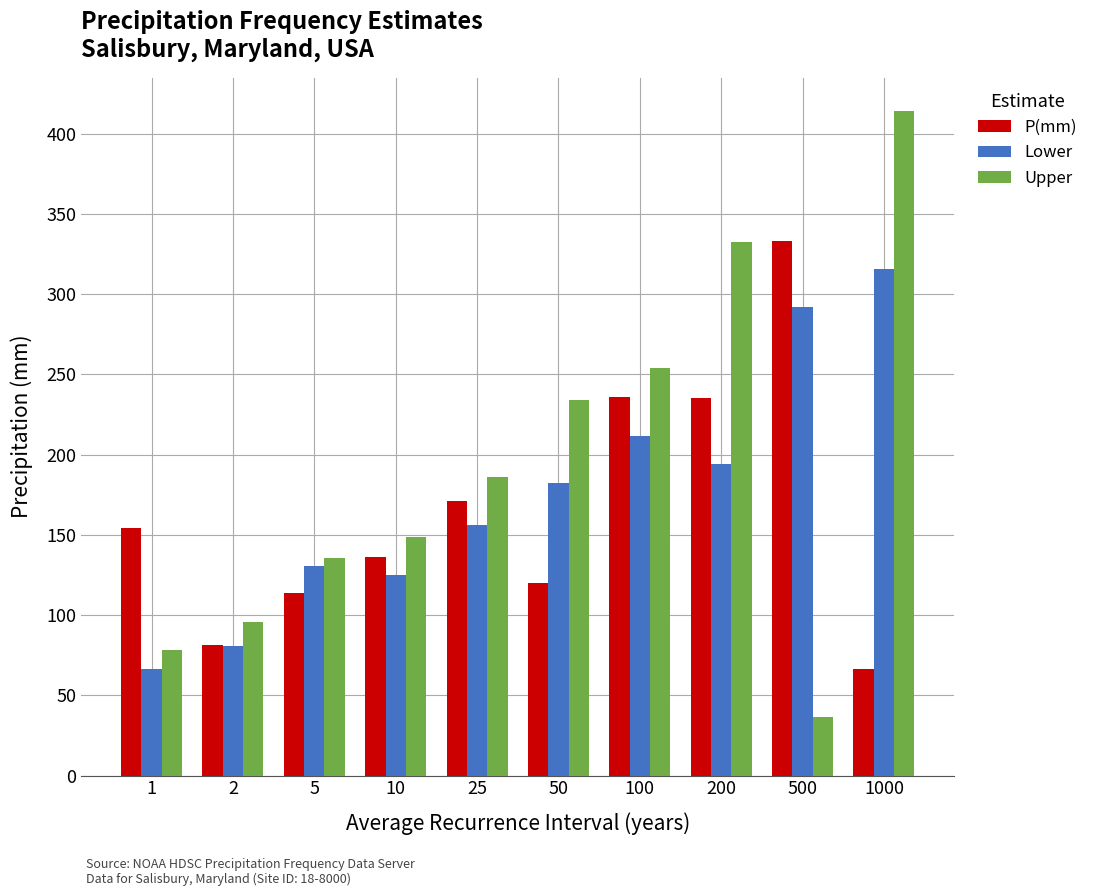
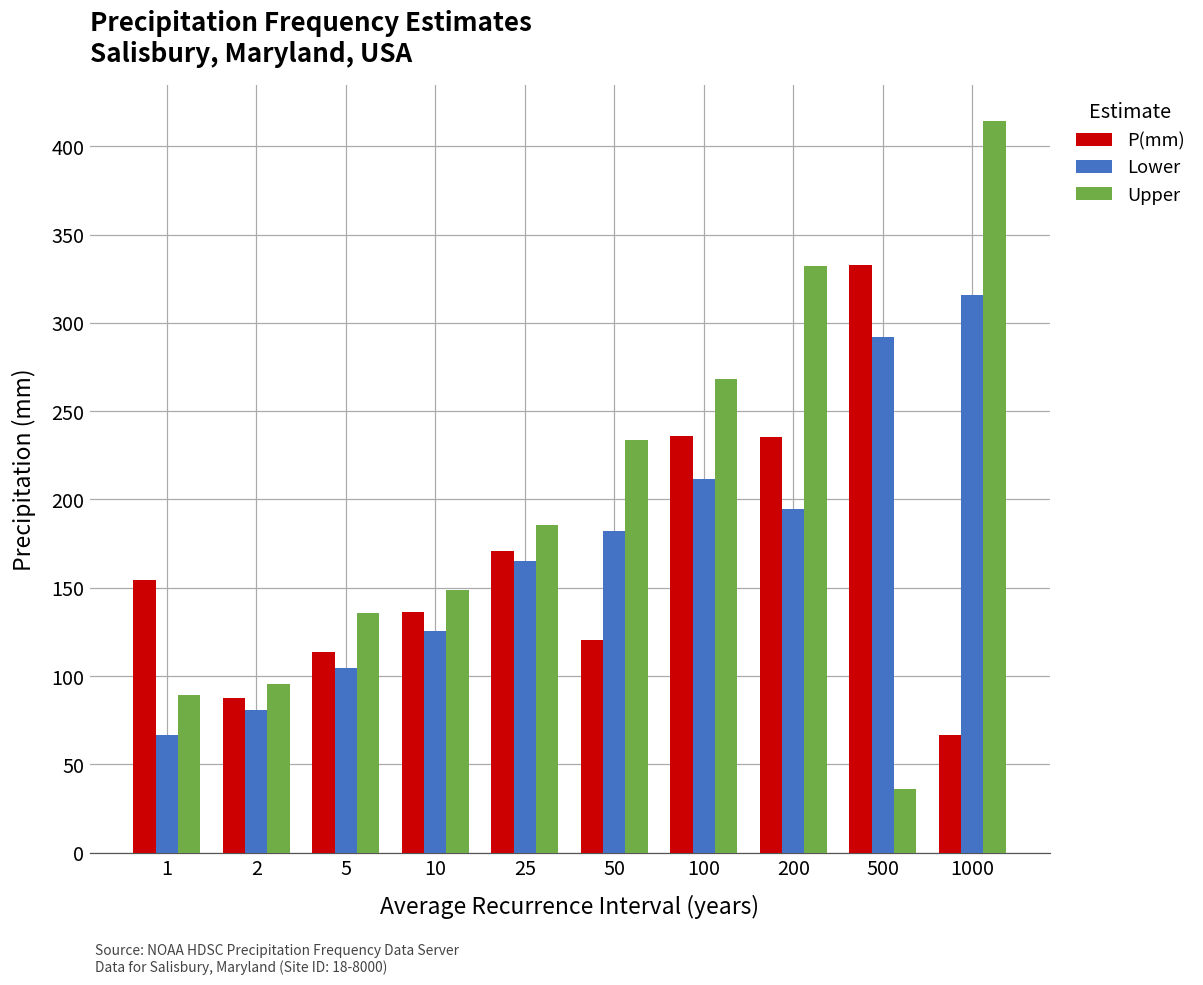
  {
    "P(mm)": {
      "1": 154,
-     "2": 82,
+     "2": 87,
      "5": 114,
      "10": 136,
      "25": 171,
      "50": 120,
      "100": 236,
      "200": 236,
      "500": 333,
      "1000": 66
    },
    "Lower": {
      "1": 66,
      "2": 81,
-     "5": 131,
+     "5": 105,
      "10": 125,
-     "25": 156,
+     "25": 165,
      "50": 182,
      "100": 211,
      "200": 194,
      "500": 292,
      "1000": 316
    },
    "Upper": {
-     "1": 79,
+     "1": 89,
      "2": 96,
      "5": 136,
      "10": 149,
      "25": 186,
      "50": 234,
-     "100": 254,
+     "100": 268,
      "200": 332,
      "500": 36,
      "1000": 414
    }
  }
